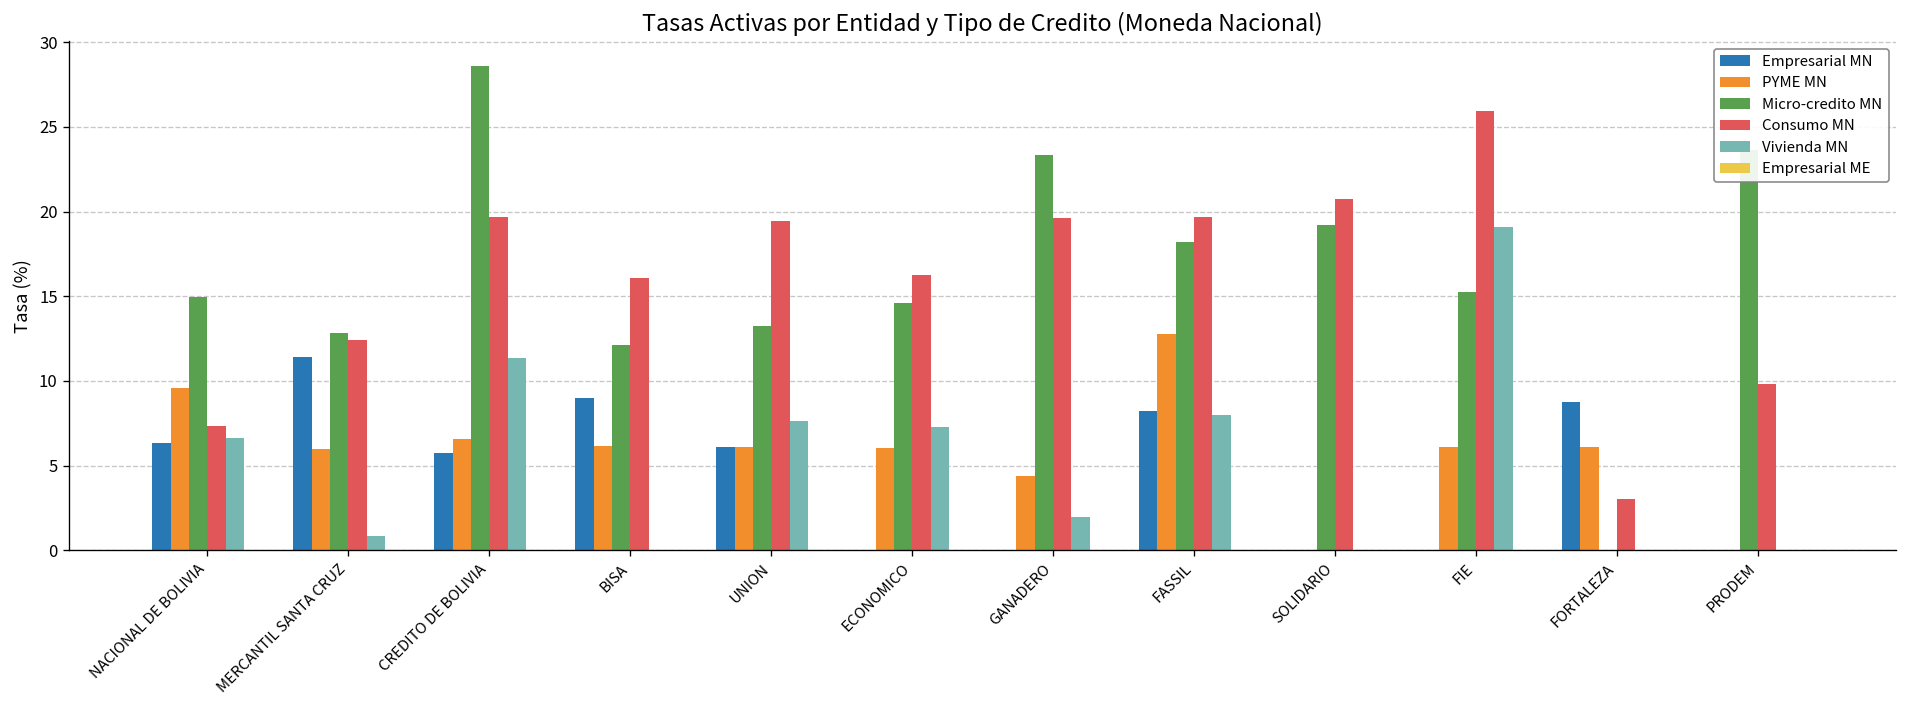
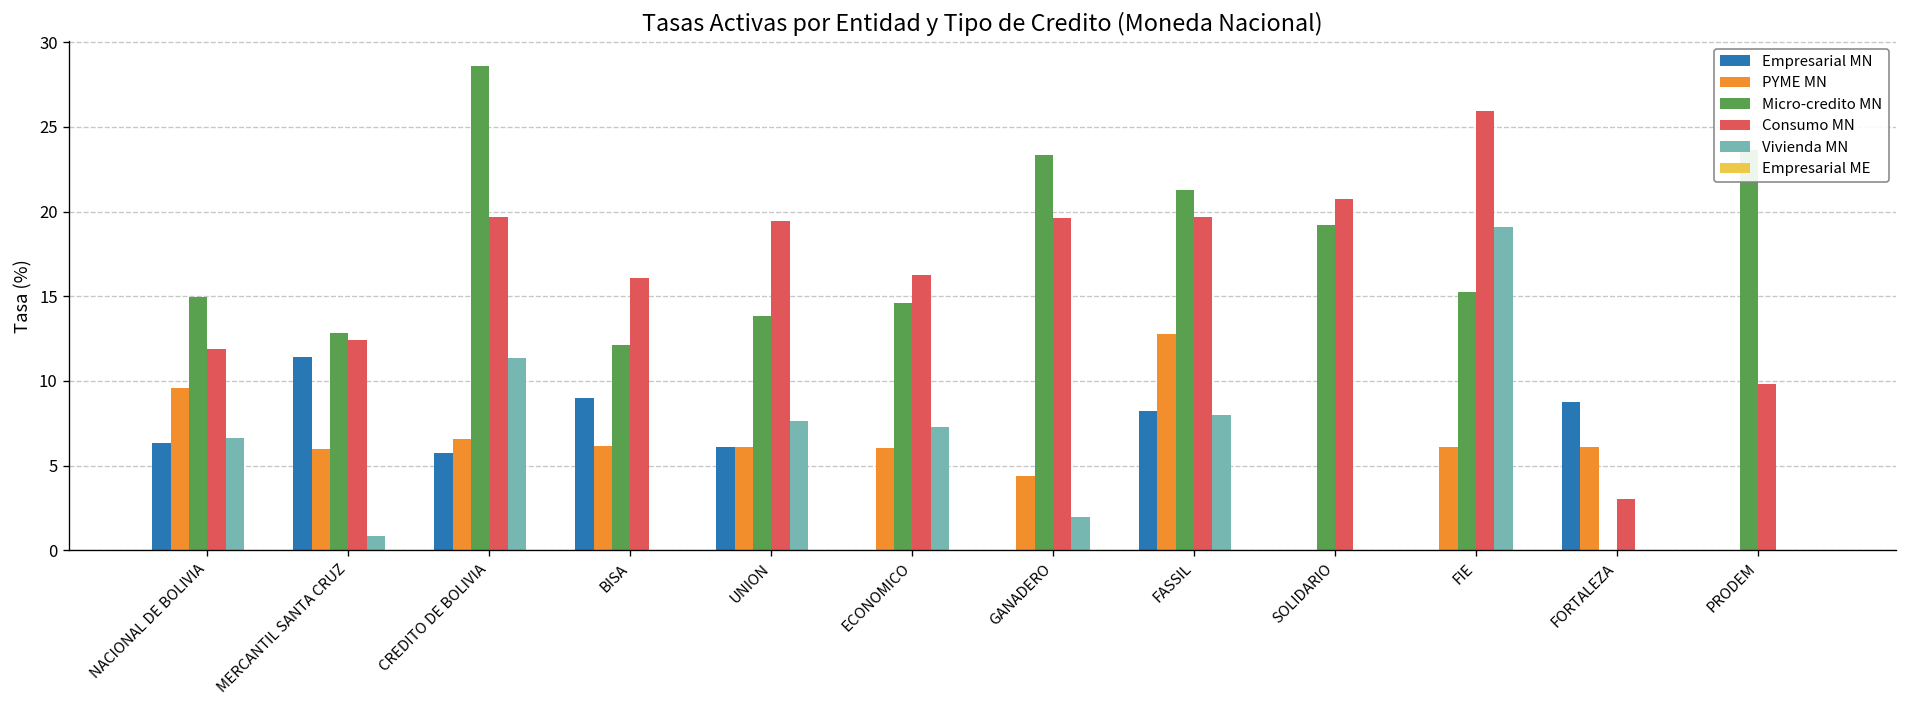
  {
    "Empresarial MN": {
      "NACIONAL DE BOLIVIA": 6.4,
      "MERCANTIL SANTA CRUZ": 11.4,
      "CREDITO DE BOLIVIA": 5.7,
      "BISA": 9.0,
      "UNION": 6.1,
      "ECONOMICO": 0.0,
      "GANADERO": 0.0,
      "FASSIL": 8.2,
      "SOLIDARIO": 0.0,
      "FIE": 0.0,
      "FORTALEZA": 8.7,
      "PRODEM": 0.0
    },
    "PYME MN": {
      "NACIONAL DE BOLIVIA": 9.6,
      "MERCANTIL SANTA CRUZ": 6.0,
      "CREDITO DE BOLIVIA": 6.6,
      "BISA": 6.2,
      "UNION": 6.1,
      "ECONOMICO": 6.0,
      "GANADERO": 4.4,
      "FASSIL": 12.8,
      "SOLIDARIO": 0.0,
      "FIE": 6.1,
      "FORTALEZA": 6.1,
      "PRODEM": 0.0
    },
    "Micro-credito MN": {
      "NACIONAL DE BOLIVIA": 14.9,
      "MERCANTIL SANTA CRUZ": 12.8,
      "CREDITO DE BOLIVIA": 28.6,
      "BISA": 12.2,
-     "UNION": 13.3,
+     "UNION": 13.8,
      "ECONOMICO": 14.6,
      "GANADERO": 23.3,
-     "FASSIL": 18.2,
+     "FASSIL": 21.3,
      "SOLIDARIO": 19.2,
      "FIE": 15.3,
      "FORTALEZA": 0.0
    },
    "Consumo MN": {
-     "NACIONAL DE BOLIVIA": 7.3,
+     "NACIONAL DE BOLIVIA": 11.9,
      "MERCANTIL SANTA CRUZ": 12.4,
      "CREDITO DE BOLIVIA": 19.7,
      "BISA": 16.1,
      "UNION": 19.5,
      "ECONOMICO": 16.3,
      "GANADERO": 19.6,
      "FASSIL": 19.7,
      "SOLIDARIO": 20.7,
      "FIE": 25.9,
      "FORTALEZA": 3.0,
      "PRODEM": 9.8
    },
    "Vivienda MN": {
      "NACIONAL DE BOLIVIA": 6.6,
      "MERCANTIL SANTA CRUZ": 0.9,
      "CREDITO DE BOLIVIA": 11.3,
      "BISA": 0.0,
      "UNION": 7.6,
      "ECONOMICO": 7.3,
      "GANADERO": 2.0,
      "FASSIL": 8.0,
      "SOLIDARIO": 0.0,
      "FIE": 19.1,
      "FORTALEZA": 0.0,
      "PRODEM": 0.0
    },
    "Empresarial ME": {
      "NACIONAL DE BOLIVIA": 0.0,
      "MERCANTIL SANTA CRUZ": 0.0,
      "CREDITO DE BOLIVIA": 0.0,
      "BISA": 0.0,
      "UNION": 0.0,
      "ECONOMICO": 0.0,
      "GANADERO": 0.0,
      "FASSIL": 0.0,
      "SOLIDARIO": 0.0,
      "FIE": 0.0,
      "FORTALEZA": 0.0,
      "PRODEM": 0.0
    }
  }
